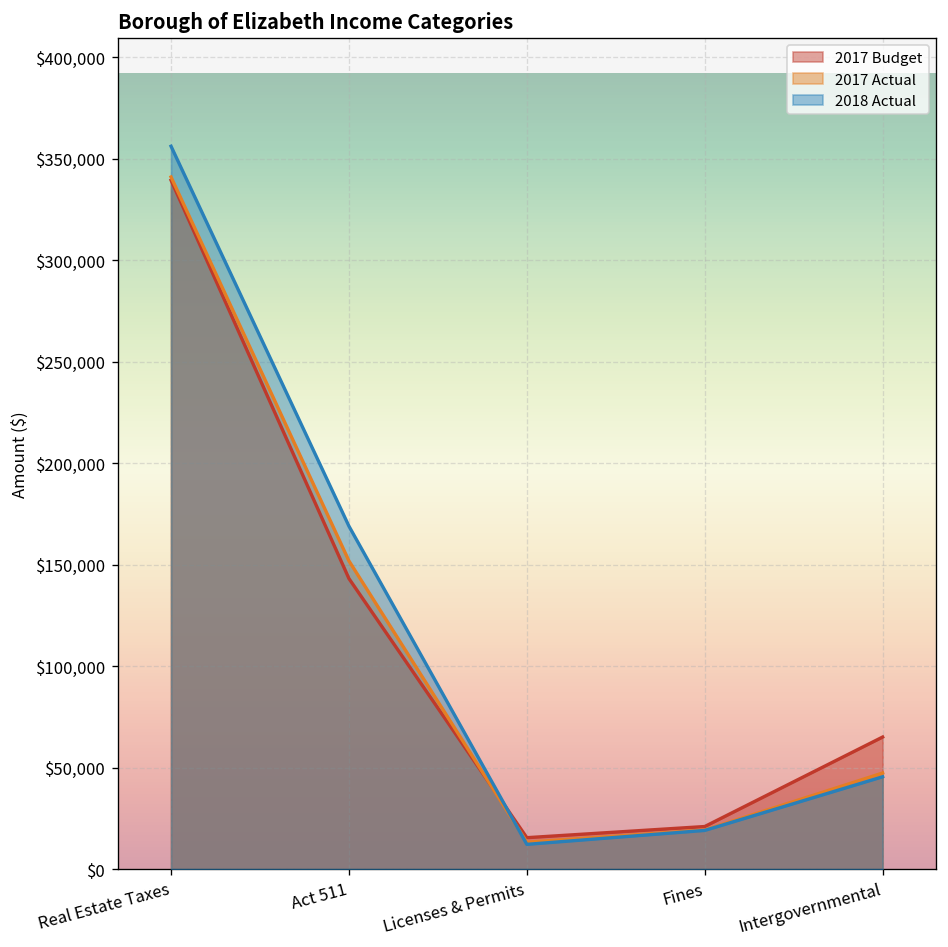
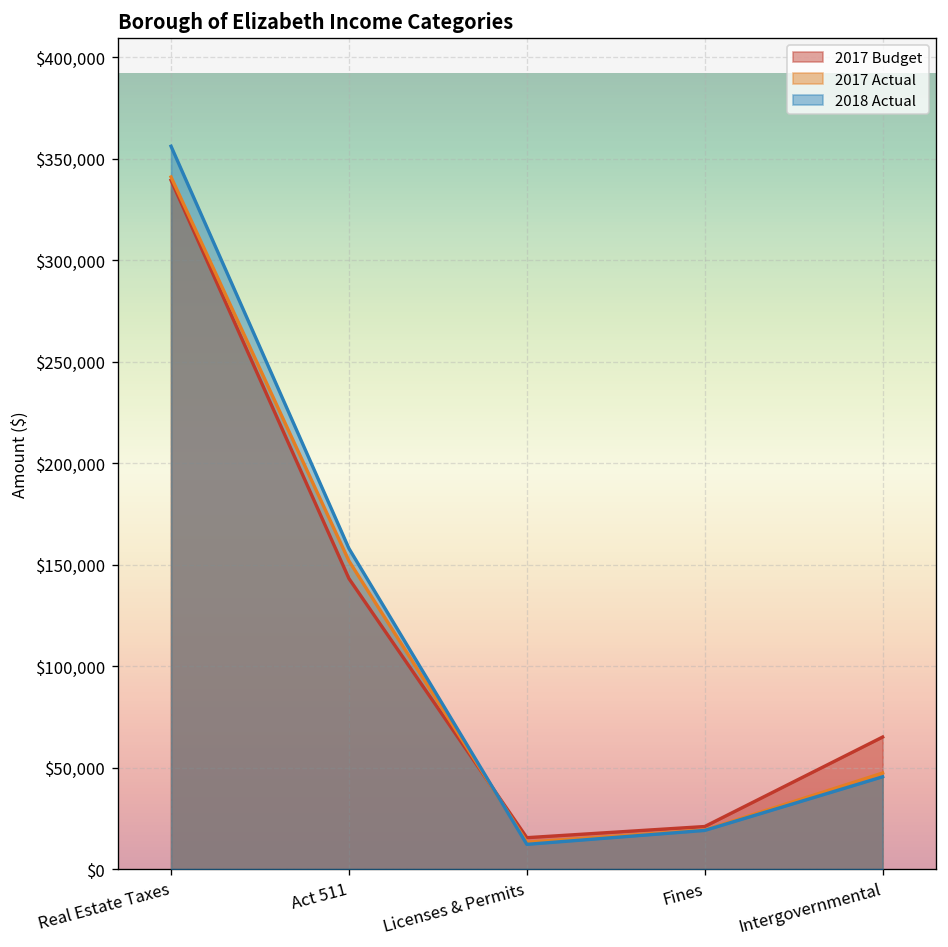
  {
    "2018 Actual": {
      "Real Estate Taxes": "$356,000",
-     "Act 511": "$169,000",
+     "Act 511": "$158,000",
      "Intergovernmental": "$46,000"
    }
  }
